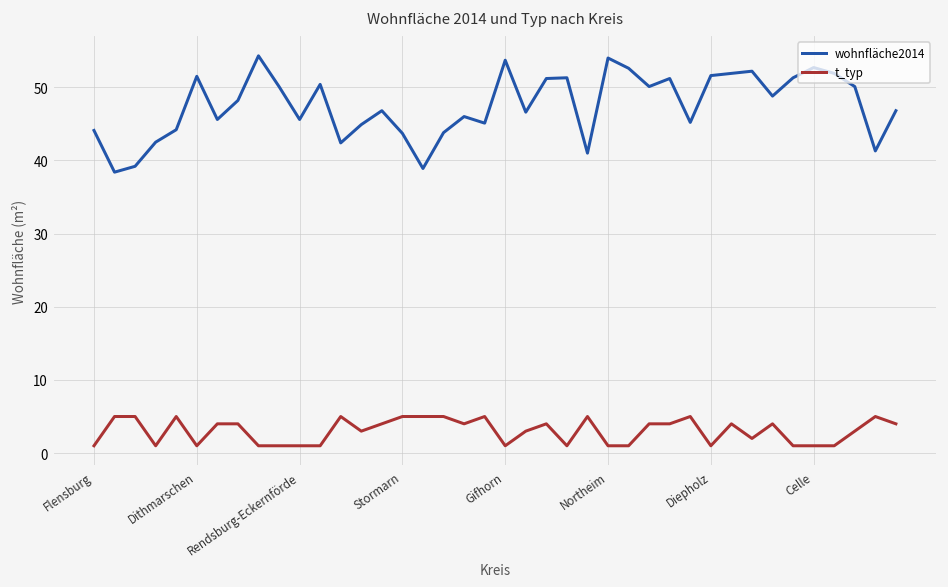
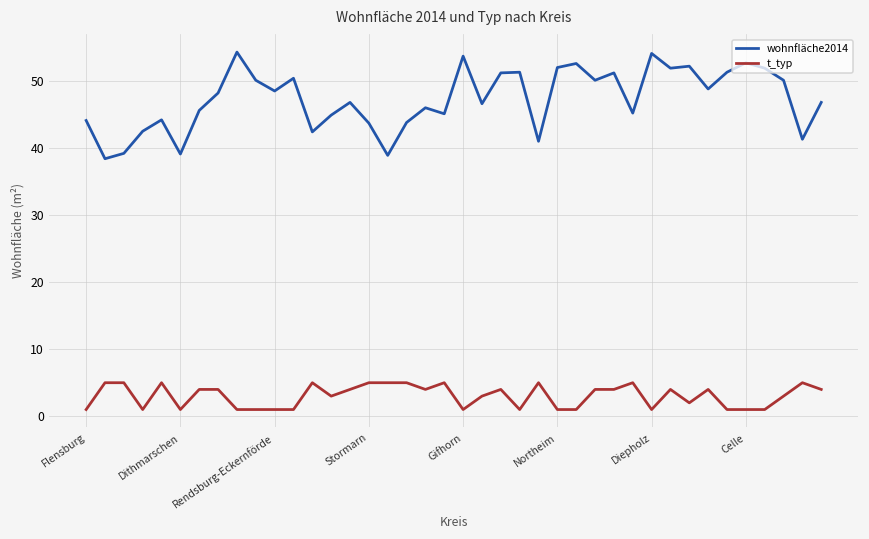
  {
    "wohnfläche2014": {
      "Flensburg": 44,
-     "Dithmarschen": 52,
-     "Rendsburg-Eckernförde": 46,
+     "Dithmarschen": 39,
+     "Rendsburg-Eckernförde": 49,
      "Stormarn": 44,
      "Gifhorn": 54,
-     "Northeim": 54,
-     "Diepholz": 52
+     "Northeim": 52,
+     "Diepholz": 54
    },
    "t_typ": {
      "Flensburg": 1,
      "Dithmarschen": 1,
      "Rendsburg-Eckernförde": 1,
      "Stormarn": 5,
      "Gifhorn": 1,
      "Northeim": 1,
      "Diepholz": 1,
      "Celle": 1
    }
  }
